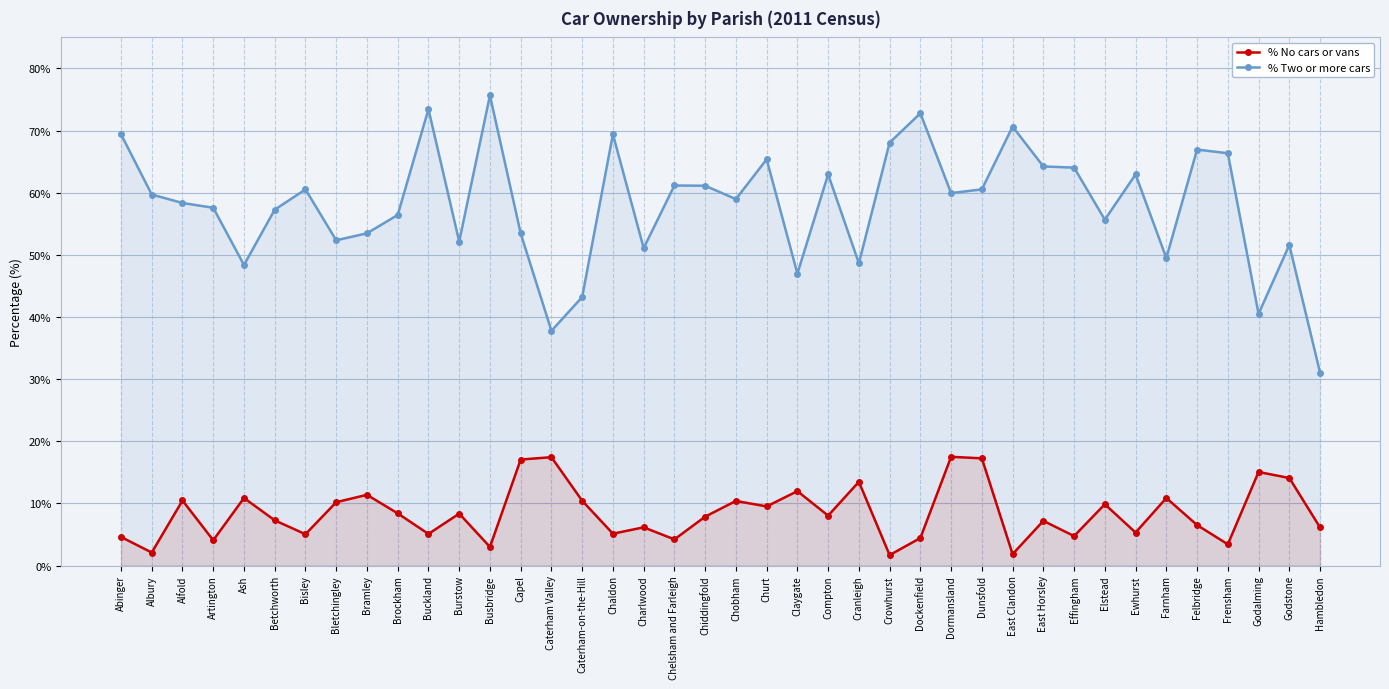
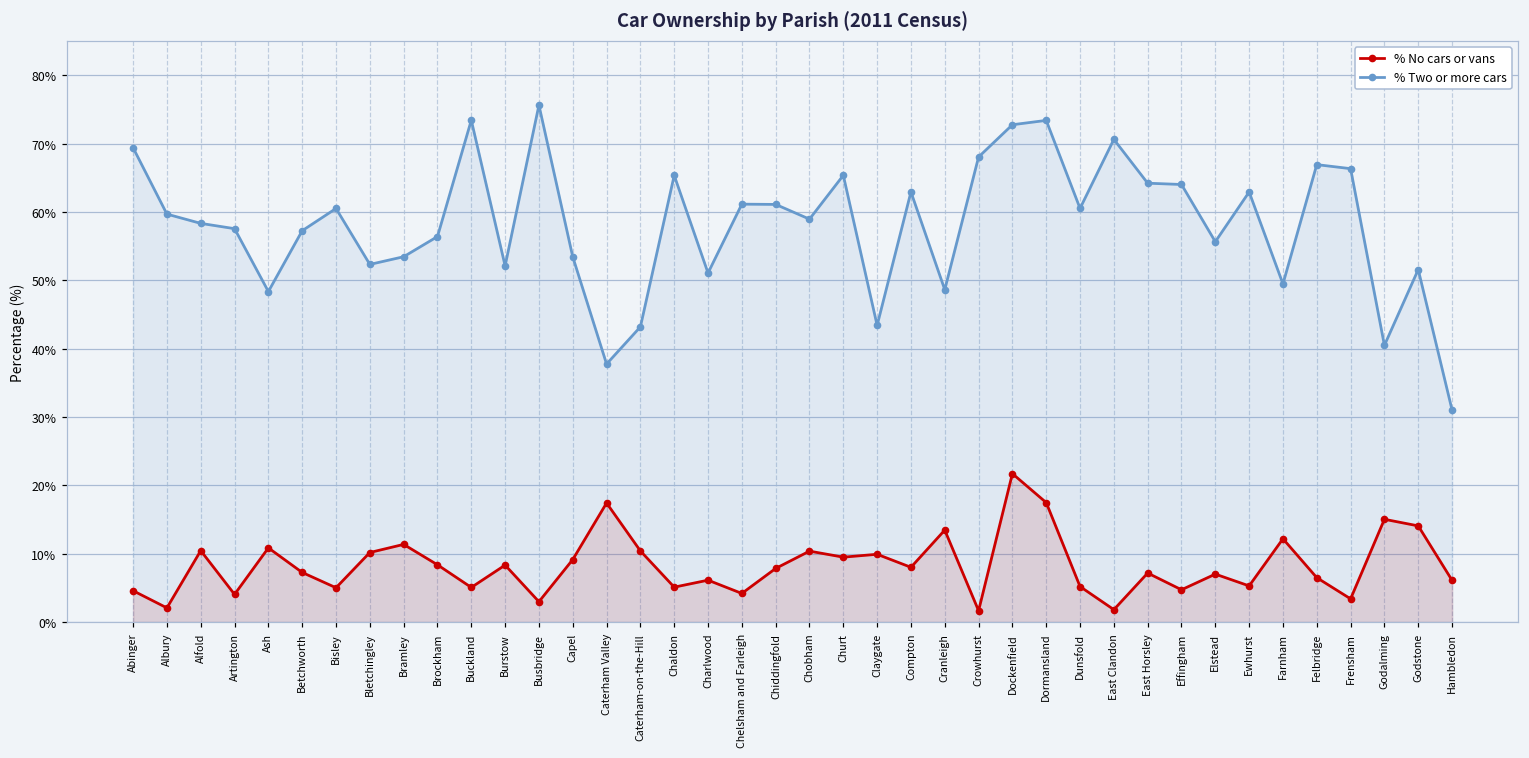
  {
    "% No cars or vans": {
      "Abinger": "5%",
      "Albury": "2%",
      "Alfold": "10%",
      "Artington": "4%",
      "Ash": "11%",
      "Betchworth": "7%",
      "Bisley": "5%",
      "Bletchingley": "10%",
      "Bramley": "11%",
      "Brockham": "8%",
      "Buckland": "5%",
      "Burstow": "8%",
      "Busbridge": "3%",
-     "Capel": "17%",
+     "Capel": "9%",
      "Caterham Valley": "17%",
      "Caterham-on-the-Hill": "10%",
      "Chaldon": "5%",
      "Charlwood": "6%",
      "Chelsham and Farleigh": "4%",
      "Chiddingfold": "8%",
      "Chobham": "10%",
      "Churt": "10%",
-     "Claygate": "12%",
+     "Claygate": "10%",
      "Compton": "8%",
      "Cranleigh": "13%",
      "Crowhurst": "2%",
-     "Dockenfield": "4%",
+     "Dockenfield": "22%",
      "Dormansland": "17%",
-     "Dunsfold": "17%",
+     "Dunsfold": "5%",
      "East Clandon": "2%",
      "East Horsley": "7%",
      "Effingham": "5%",
-     "Elstead": "10%",
+     "Elstead": "7%",
      "Ewhurst": "5%",
-     "Farnham": "11%",
+     "Farnham": "12%",
      "Felbridge": "7%",
      "Frensham": "3%",
      "Godalming": "15%",
      "Godstone": "14%",
      "Hambledon": "6%"
    },
    "% Two or more cars": {
      "Abinger": "69%",
      "Albury": "60%",
      "Alfold": "58%",
      "Artington": "58%",
      "Ash": "48%",
      "Betchworth": "57%",
      "Bisley": "61%",
      "Bletchingley": "52%",
      "Bramley": "53%",
      "Brockham": "56%",
      "Buckland": "73%",
      "Burstow": "52%",
      "Busbridge": "76%",
      "Capel": "53%",
      "Caterham Valley": "38%",
      "Caterham-on-the-Hill": "43%",
-     "Chaldon": "69%",
+     "Chaldon": "65%",
      "Charlwood": "51%",
      "Chelsham and Farleigh": "61%",
      "Chiddingfold": "61%",
      "Chobham": "59%",
      "Churt": "65%",
-     "Claygate": "47%",
+     "Claygate": "43%",
      "Compton": "63%",
      "Cranleigh": "49%",
      "Crowhurst": "68%",
      "Dockenfield": "73%",
-     "Dormansland": "60%",
+     "Dormansland": "73%",
      "Dunsfold": "61%",
      "East Clandon": "71%",
      "East Horsley": "64%",
      "Effingham": "64%",
      "Elstead": "56%",
      "Ewhurst": "63%",
      "Farnham": "49%",
      "Felbridge": "67%",
      "Frensham": "66%",
      "Godalming": "41%",
      "Godstone": "52%",
      "Hambledon": "31%"
    }
  }
